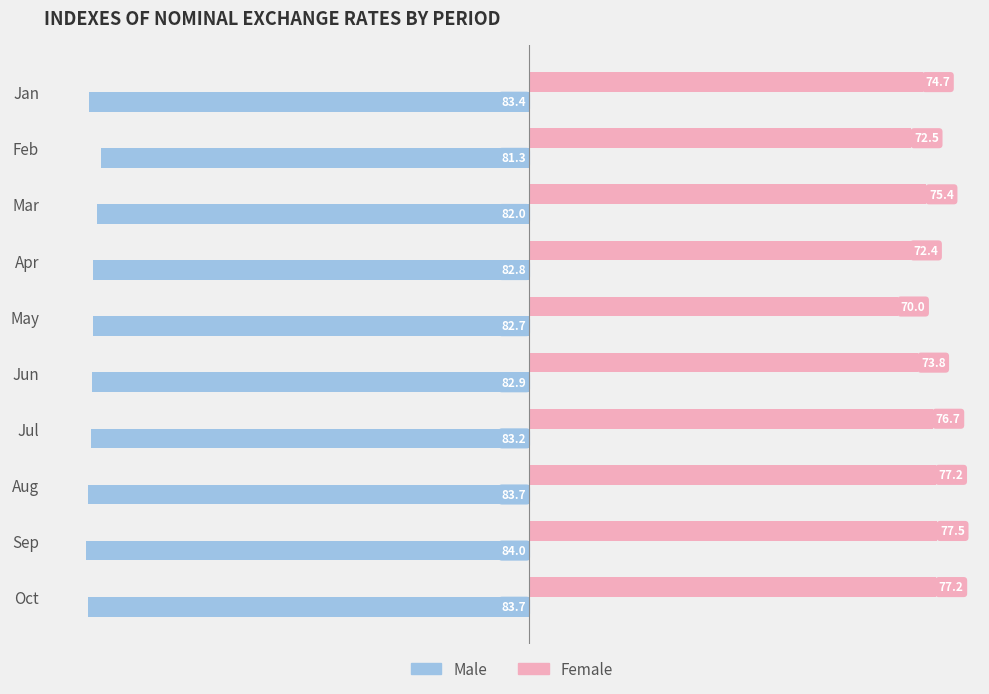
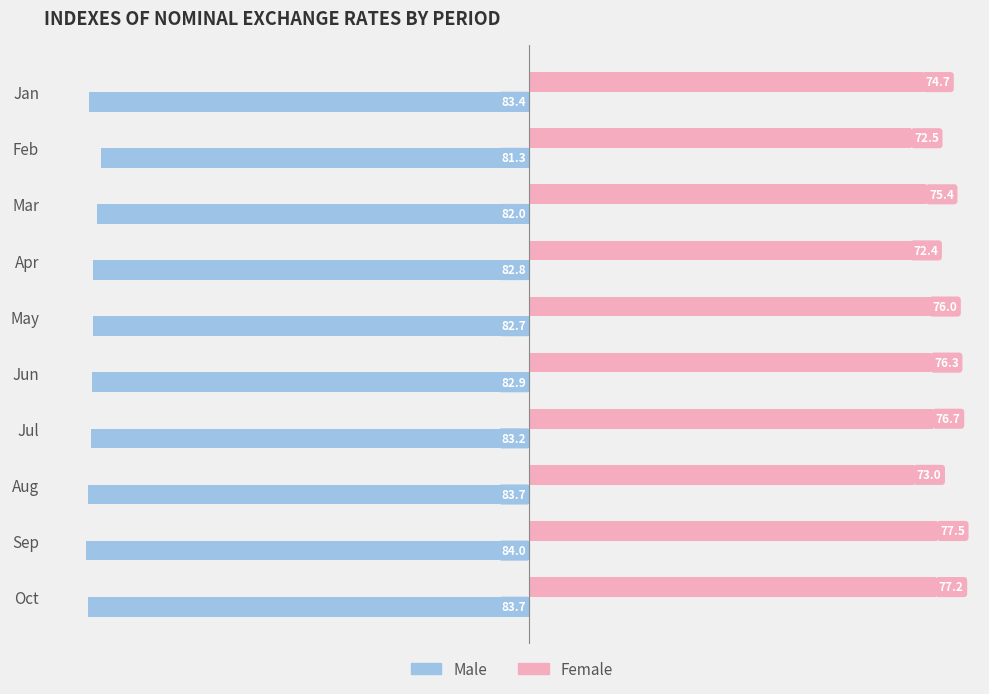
  {
    "Female": {
-     "May": 70.0,
-     "Jun": 73.8,
-     "Aug": 77.2
+     "May": 76.0,
+     "Jun": 76.3,
+     "Aug": 73.0
    }
  }
